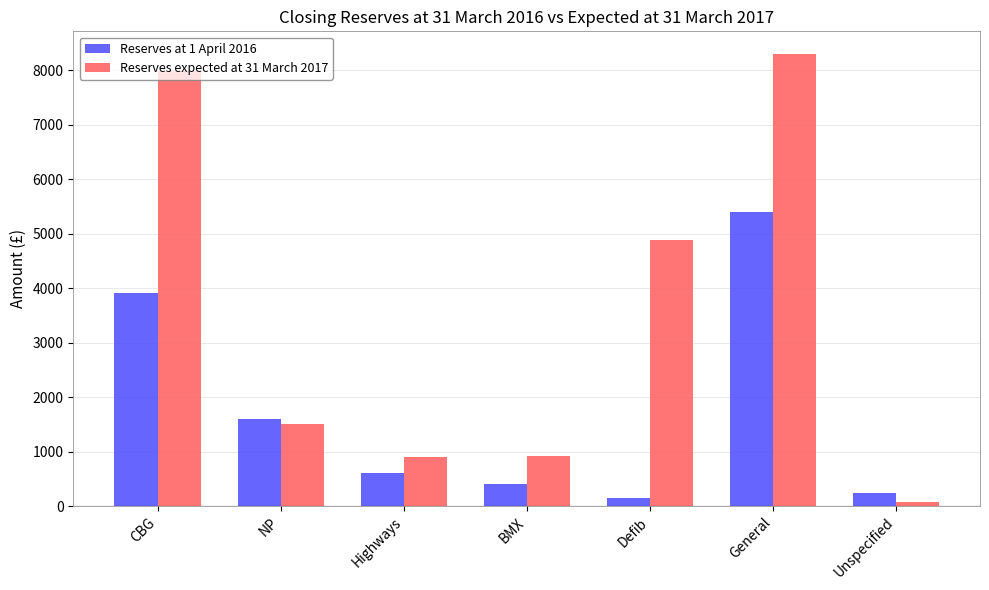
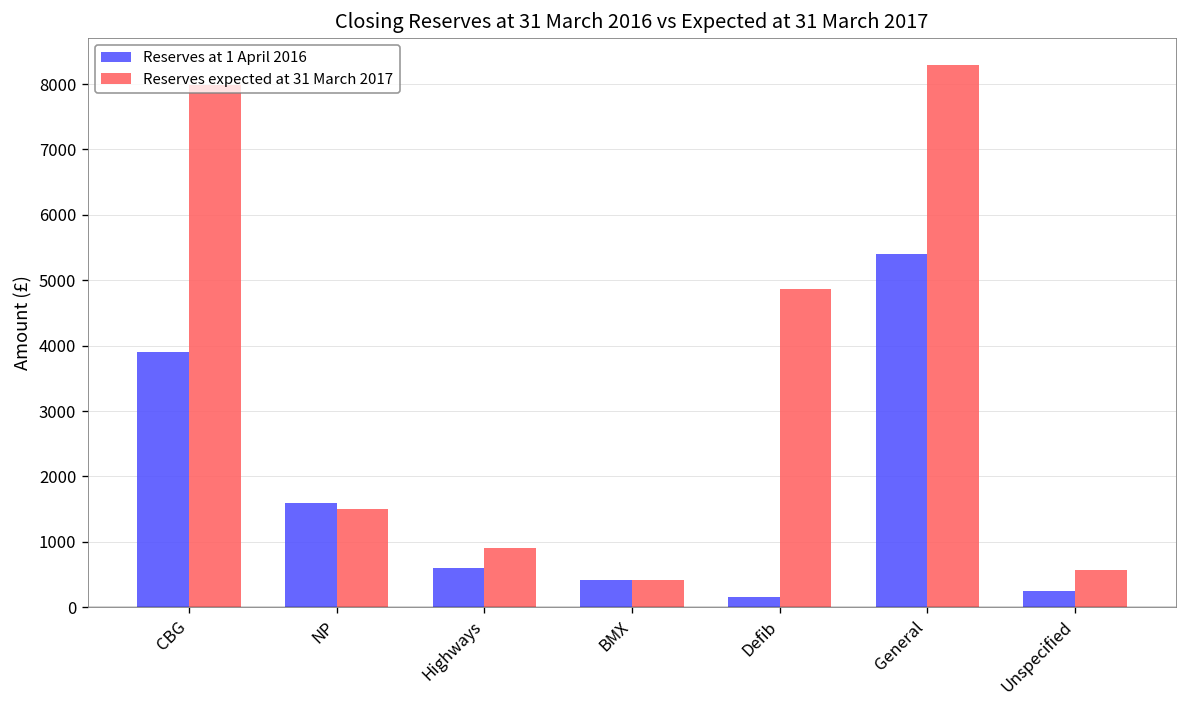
  {
    "Reserves at 1 April 2016": {
      "CBG": 3900,
      "NP": 1600,
      "Highways": 600,
      "BMX": 400,
      "Defib": 200,
      "General": 5400,
      "Unspecified": 200
    },
    "Reserves expected at 31 March 2017": {
      "NP": 1500,
      "Highways": 900,
-     "BMX": 900,
+     "BMX": 400,
      "Defib": 4900,
      "General": 8300,
-     "Unspecified": 100
+     "Unspecified": 600
    }
  }
